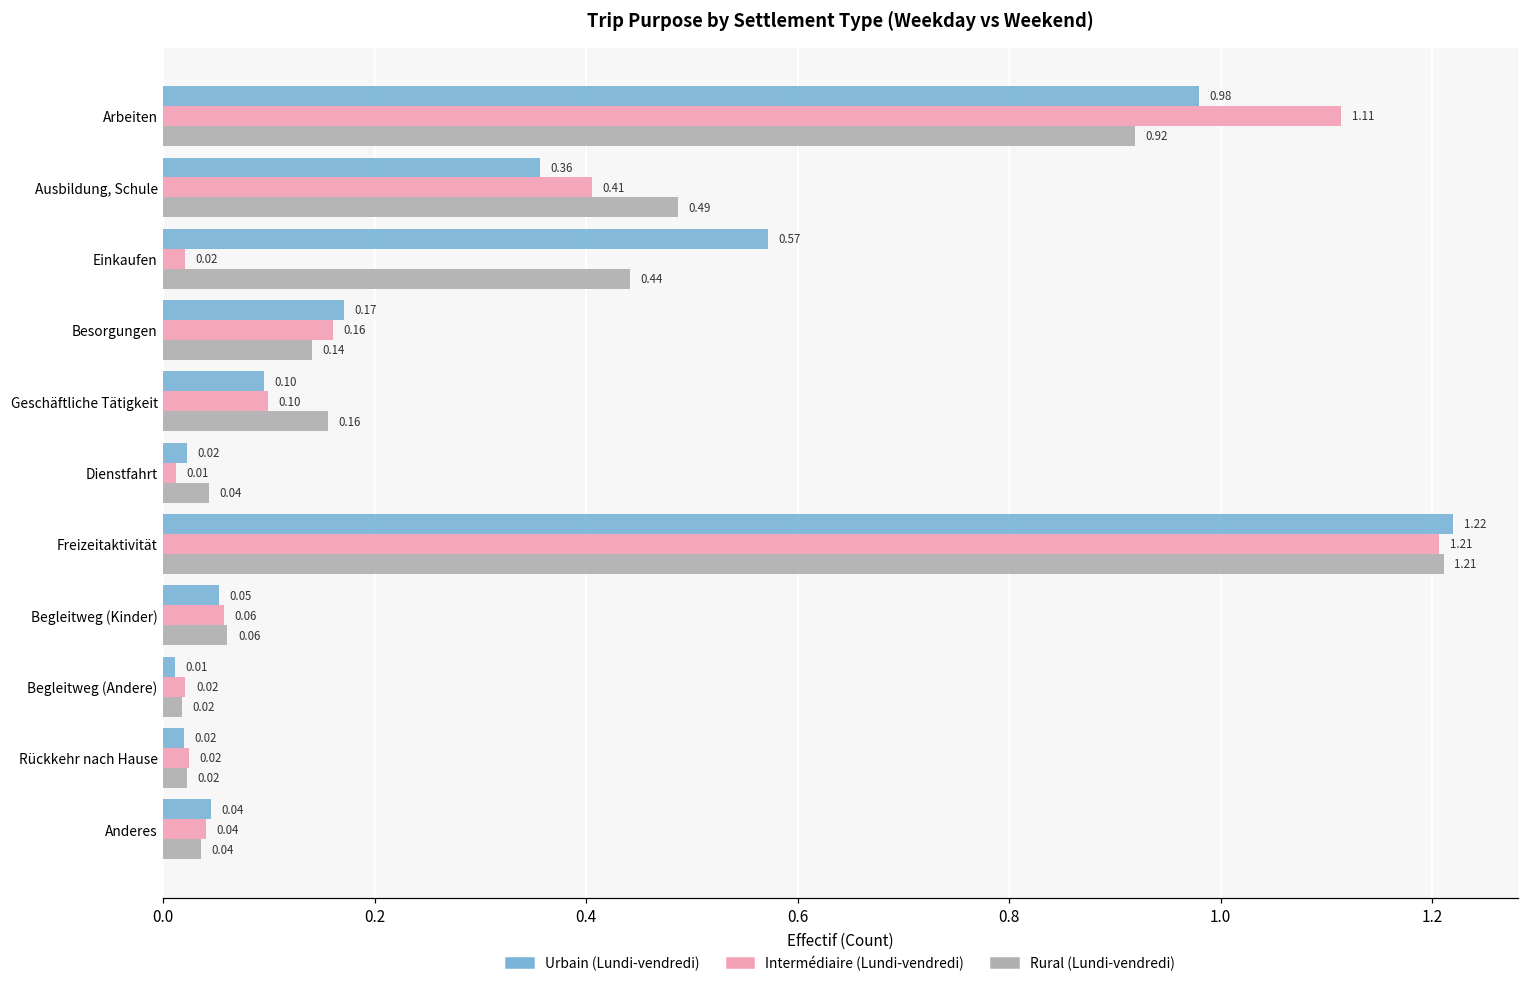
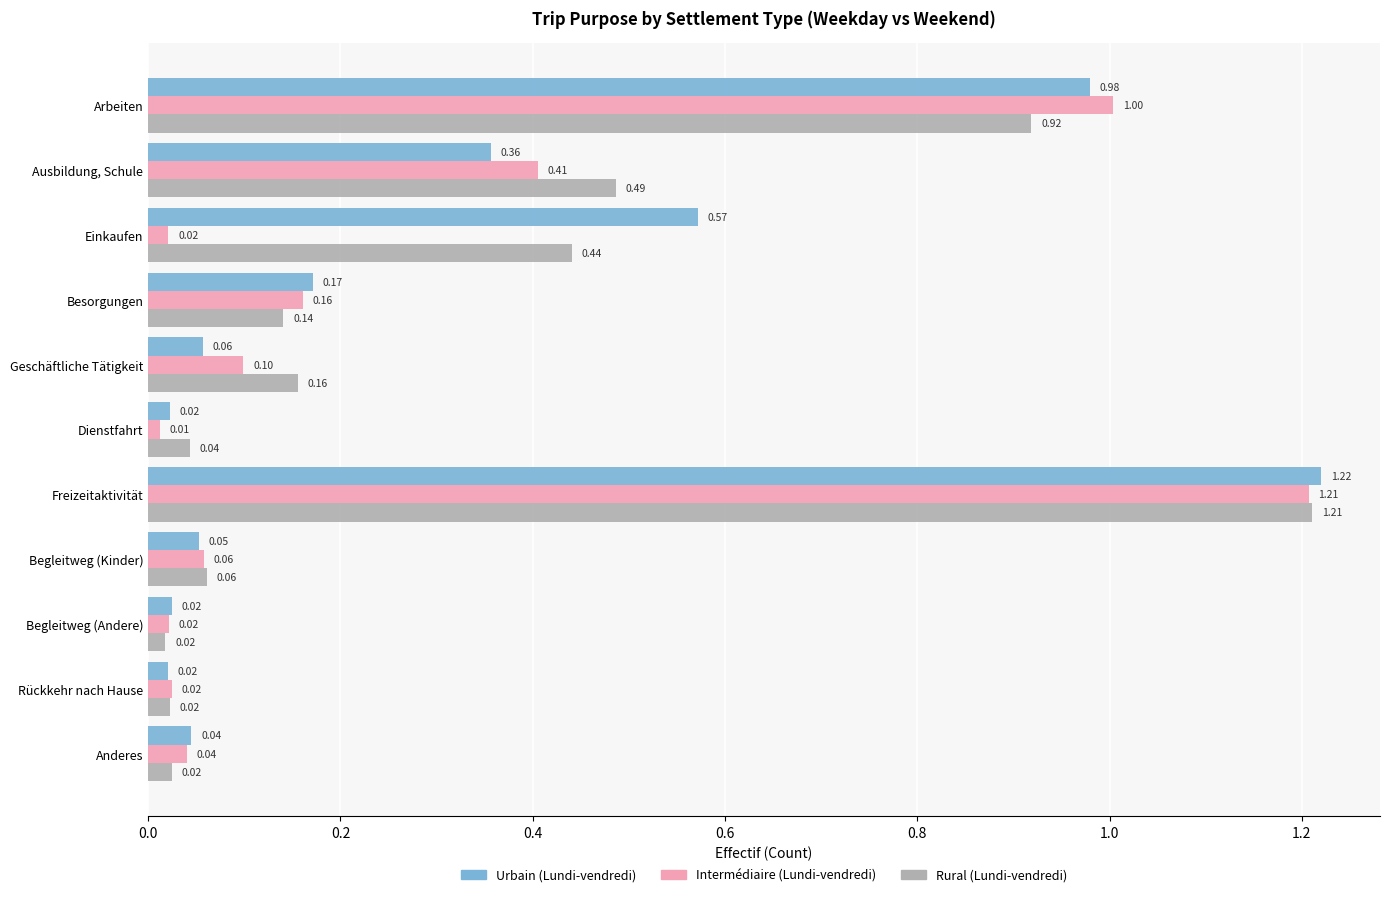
  {
    "Urbain (Lundi-vendredi)": {
      "Arbeiten": 0.98,
      "Ausbildung, Schule": 0.36,
      "Einkaufen": 0.57,
      "Besorgungen": 0.17,
-     "Geschäftliche Tätigkeit": 0.10,
+     "Geschäftliche Tätigkeit": 0.06,
      "Dienstfahrt": 0.02,
      "Freizeitaktivität": 1.22,
      "Begleitweg (Kinder)": 0.05,
-     "Begleitweg (Andere)": 0.01,
+     "Begleitweg (Andere)": 0.02,
      "Rückkehr nach Hause": 0.02,
      "Anderes": 0.04
    },
    "Intermédiaire (Lundi-vendredi)": {
-     "Arbeiten": 1.11,
+     "Arbeiten": 1.00,
      "Ausbildung, Schule": 0.41,
      "Einkaufen": 0.02,
      "Besorgungen": 0.16,
      "Geschäftliche Tätigkeit": 0.10,
      "Dienstfahrt": 0.01,
      "Freizeitaktivität": 1.21,
      "Begleitweg (Kinder)": 0.06,
      "Begleitweg (Andere)": 0.02,
      "Rückkehr nach Hause": 0.02,
      "Anderes": 0.04
    },
    "Rural (Lundi-vendredi)": {
      "Arbeiten": 0.92,
      "Ausbildung, Schule": 0.49,
      "Einkaufen": 0.44,
      "Besorgungen": 0.14,
      "Geschäftliche Tätigkeit": 0.16,
      "Dienstfahrt": 0.04,
      "Freizeitaktivität": 1.21,
      "Begleitweg (Kinder)": 0.06,
      "Begleitweg (Andere)": 0.02,
      "Rückkehr nach Hause": 0.02,
-     "Anderes": 0.04
+     "Anderes": 0.02
    }
  }
